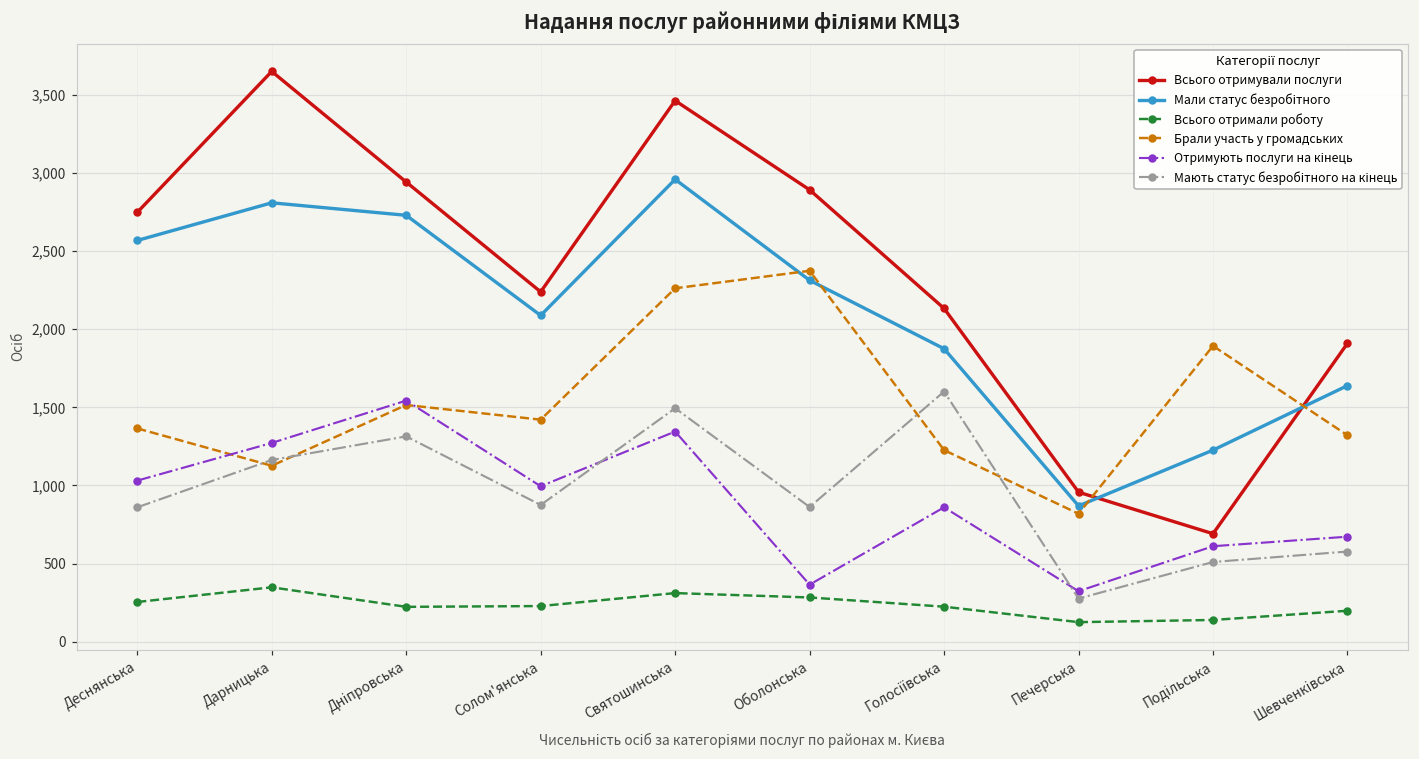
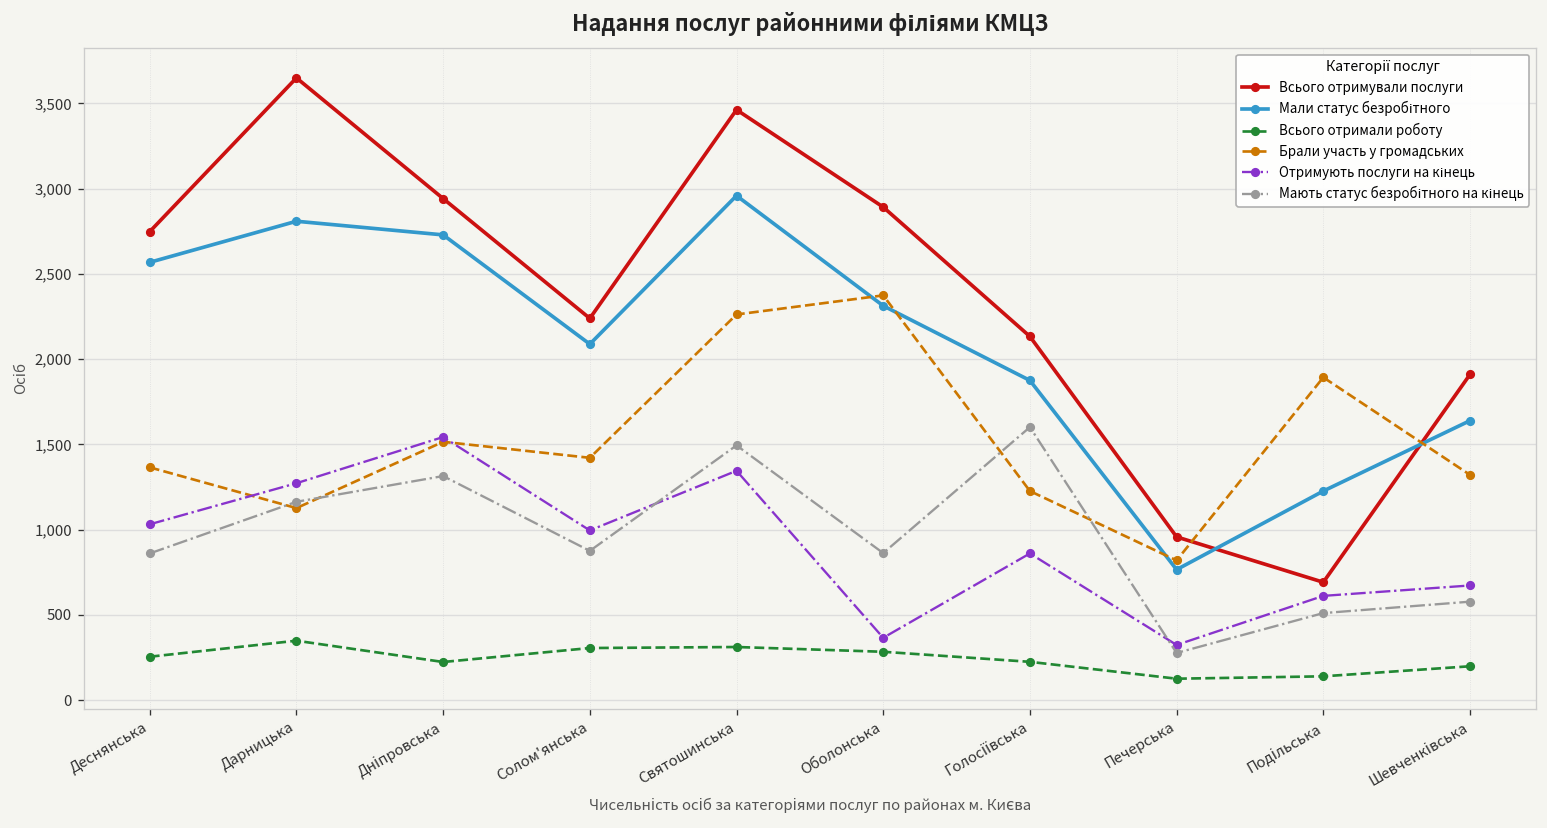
  {
    "Всього отримували послуги": {
      "Деснянська": "2,750",
      "Дарницька": "3,650",
      "Дніпровська": "2,940",
      "Солом'янська": "2,240",
      "Святошинська": "3,460",
      "Оболонська": "2,890",
      "Голосіївська": "2,130",
      "Печерська": "960",
      "Подільська": "690",
      "Шевченківська": "1,910"
    },
    "Мали статус безробітного": {
      "Деснянська": "2,570",
      "Дарницька": "2,810",
      "Дніпровська": "2,730",
      "Солом'янська": "2,090",
      "Святошинська": "2,960",
      "Оболонська": "2,310",
      "Голосіївська": "1,880",
-     "Печерська": "870",
+     "Печерська": "770",
      "Подільська": "1,230",
      "Шевченківська": "1,640"
    },
    "Всього отримали роботу": {
      "Деснянська": "250",
      "Дарницька": "350",
      "Дніпровська": "220",
-     "Солом'янська": "230",
+     "Солом'янська": "310",
      "Святошинська": "310",
      "Оболонська": "280",
      "Голосіївська": "220",
      "Печерська": "130",
      "Подільська": "140",
      "Шевченківська": "200"
    },
    "Брали участь у громадських": {
      "Деснянська": "1,370",
      "Дарницька": "1,130",
      "Дніпровська": "1,520",
      "Солом'янська": "1,420",
      "Святошинська": "2,260",
      "Оболонська": "2,370",
      "Голосіївська": "1,230",
      "Печерська": "820",
      "Подільська": "1,890",
      "Шевченківська": "1,320"
    },
    "Отримують послуги на кінець": {
      "Деснянська": "1,030",
      "Дарницька": "1,270",
      "Дніпровська": "1,540",
      "Солом'янська": "1,000",
      "Святошинська": "1,350",
      "Оболонська": "370",
      "Голосіївська": "860",
      "Печерська": "320",
      "Подільська": "610",
      "Шевченківська": "670"
    },
    "Мають статус безробітного на кінець": {
      "Деснянська": "860",
      "Дарницька": "1,160",
      "Дніпровська": "1,310",
      "Солом'янська": "880",
      "Святошинська": "1,490",
      "Оболонська": "860",
      "Голосіївська": "1,600",
      "Печерська": "280",
      "Подільська": "510",
      "Шевченківська": "580"
    }
  }
